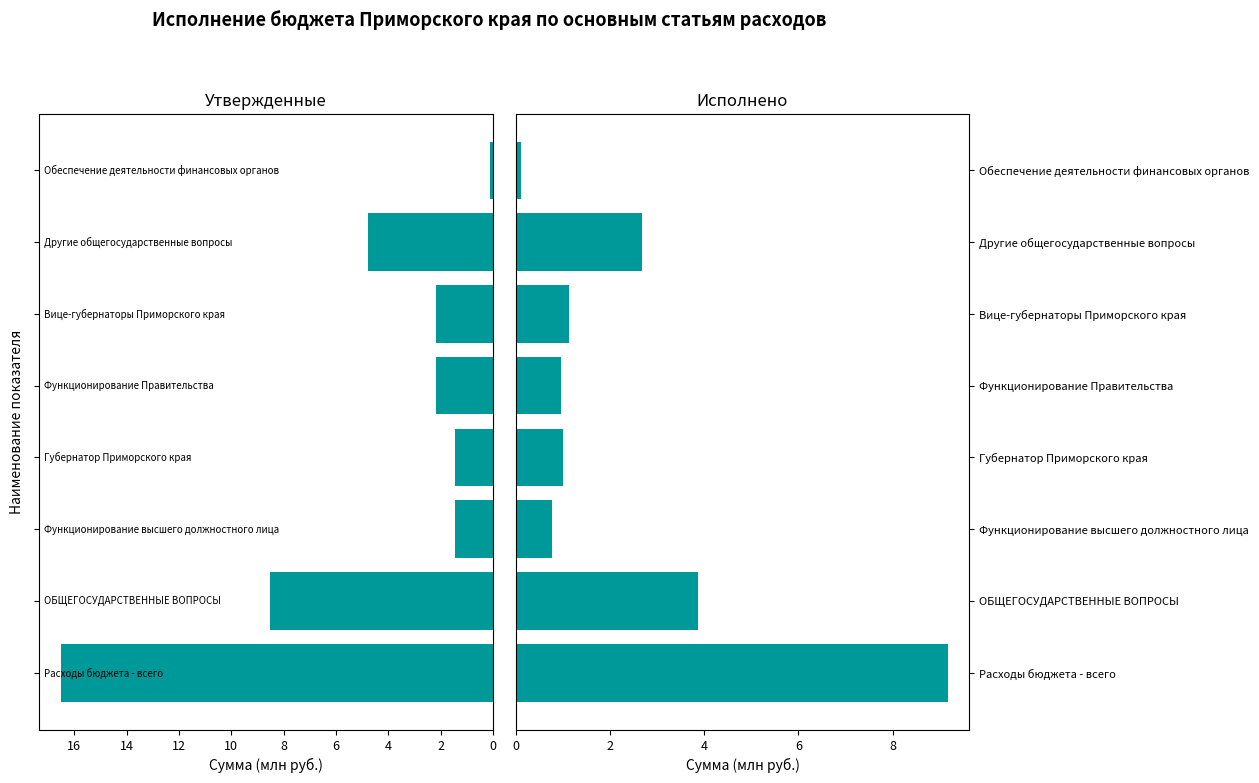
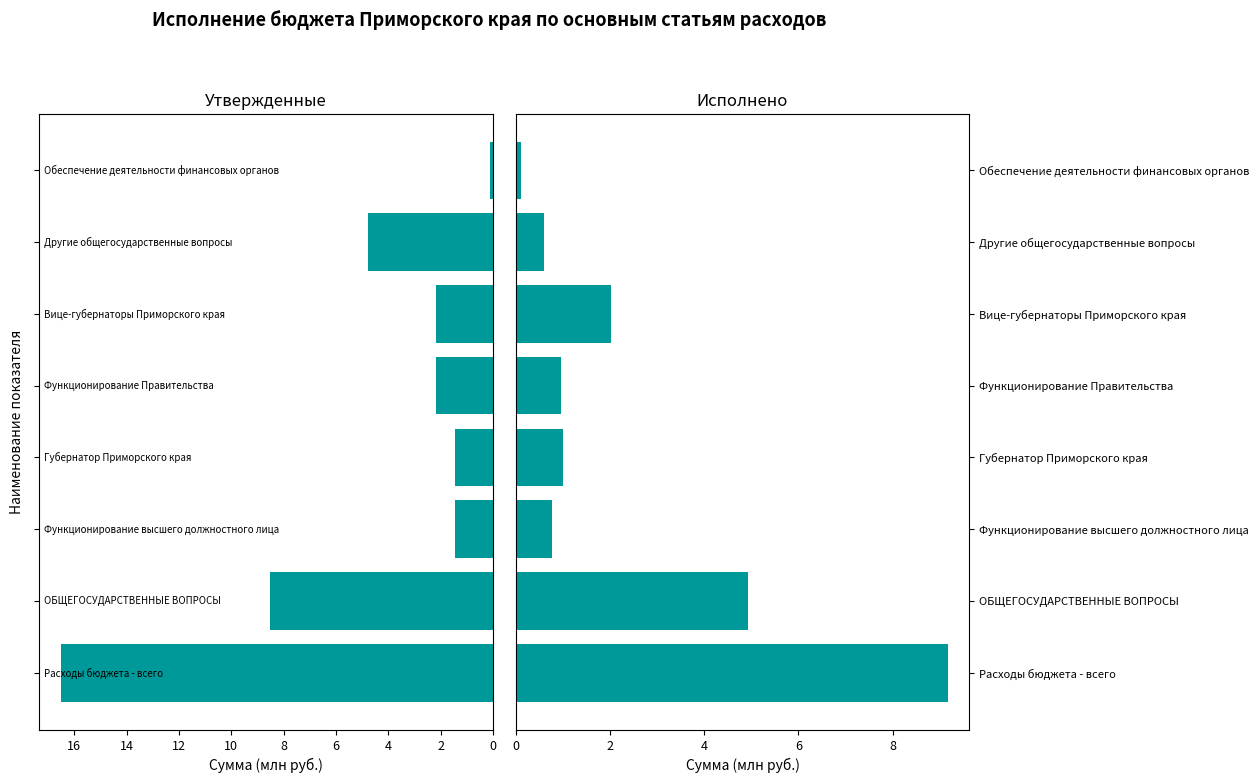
  {
    "Исполнено": {
      "Обеспечение деятельности финансовых органов": 0.1,
-     "Другие общегосударственные вопросы": 2.7,
-     "Вице-губернаторы Приморского края": 1.1,
+     "Другие общегосударственные вопросы": 0.6,
+     "Вице-губернаторы Приморского края": 2.0,
      "Функционирование Правительства": 1.0,
      "Губернатор Приморского края": 1.0,
      "Функционирование высшего должностного лица": 0.8,
-     "ОБЩЕГОСУДАРСТВЕННЫЕ ВОПРОСЫ": 3.9,
+     "ОБЩЕГОСУДАРСТВЕННЫЕ ВОПРОСЫ": 4.9,
      "Расходы бюджета - всего": 9.2
    }
  }
